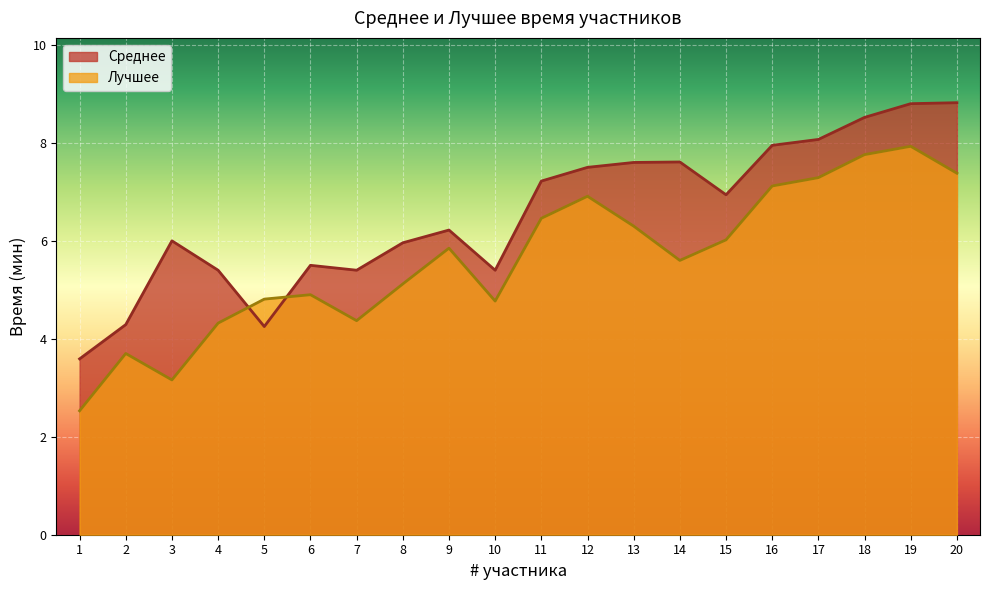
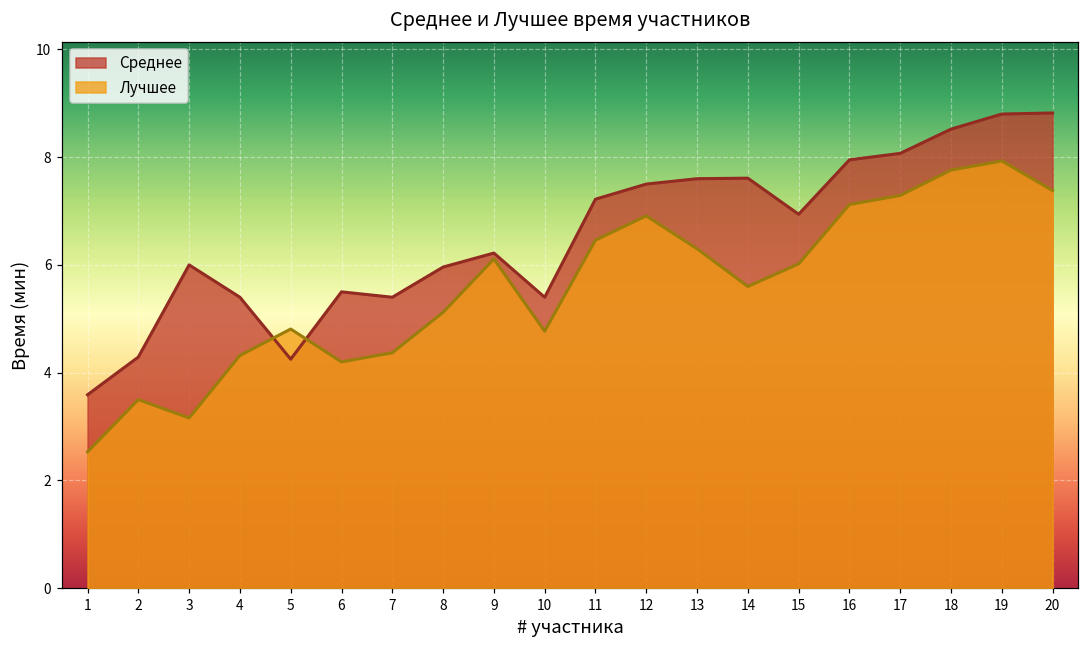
  {
    "Среднее": {
      "1": 3.6,
      "2": 4.3,
      "3": 6.0,
      "4": 5.4,
      "5": 4.3,
      "6": 5.5,
      "7": 5.4,
      "8": 6.0,
      "9": 6.2,
      "10": 5.4,
      "11": 7.2,
      "12": 7.5,
      "13": 7.6,
      "14": 7.6,
      "15": 6.9,
      "16": 8.0,
      "17": 8.1,
      "18": 8.5,
      "19": 8.8,
      "20": 8.8
    },
    "Лучшее": {
      "1": 2.5,
-     "2": 3.7,
+     "2": 3.5,
      "3": 3.2,
      "4": 4.3,
      "5": 4.8,
-     "6": 4.9,
+     "6": 4.2,
      "7": 4.4,
      "8": 5.1,
-     "9": 5.9,
+     "9": 6.1,
      "10": 4.8,
      "11": 6.5,
      "12": 6.9,
      "13": 6.3,
      "14": 5.6,
      "15": 6.0,
      "16": 7.1,
      "17": 7.3,
      "18": 7.8,
      "19": 7.9,
      "20": 7.4
    }
  }
